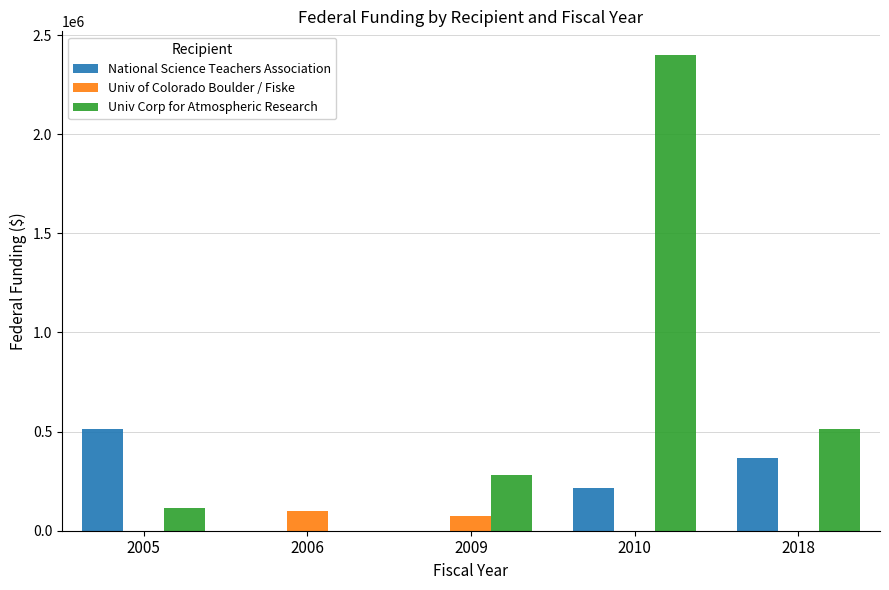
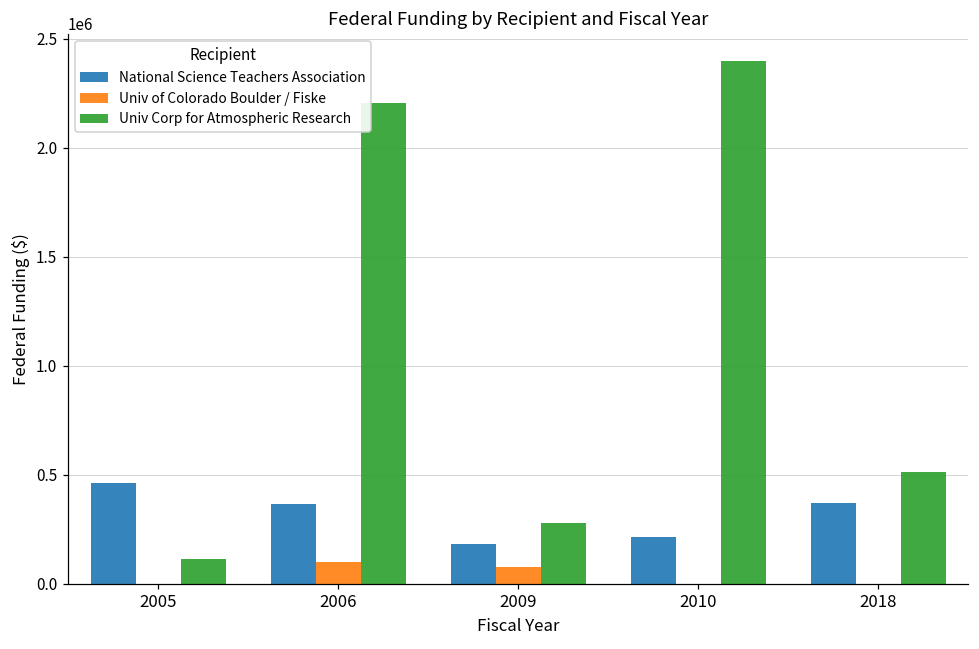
  {
    "National Science Teachers Association": {
-     "2005": 510000,
-     "2006": 0,
-     "2009": 0,
+     "2005": 460000,
+     "2006": 370000,
+     "2009": 180000,
      "2010": 210000,
      "2018": 370000
    },
    "Univ of Colorado Boulder / Fiske": {
      "2005": 0,
      "2006": 100000,
      "2009": 80000,
      "2010": 0,
      "2018": 0
    },
    "Univ Corp for Atmospheric Research": {
      "2005": 110000,
-     "2006": 0,
+     "2006": 2200000,
      "2009": 280000,
      "2010": 2400000,
      "2018": 510000
    }
  }
